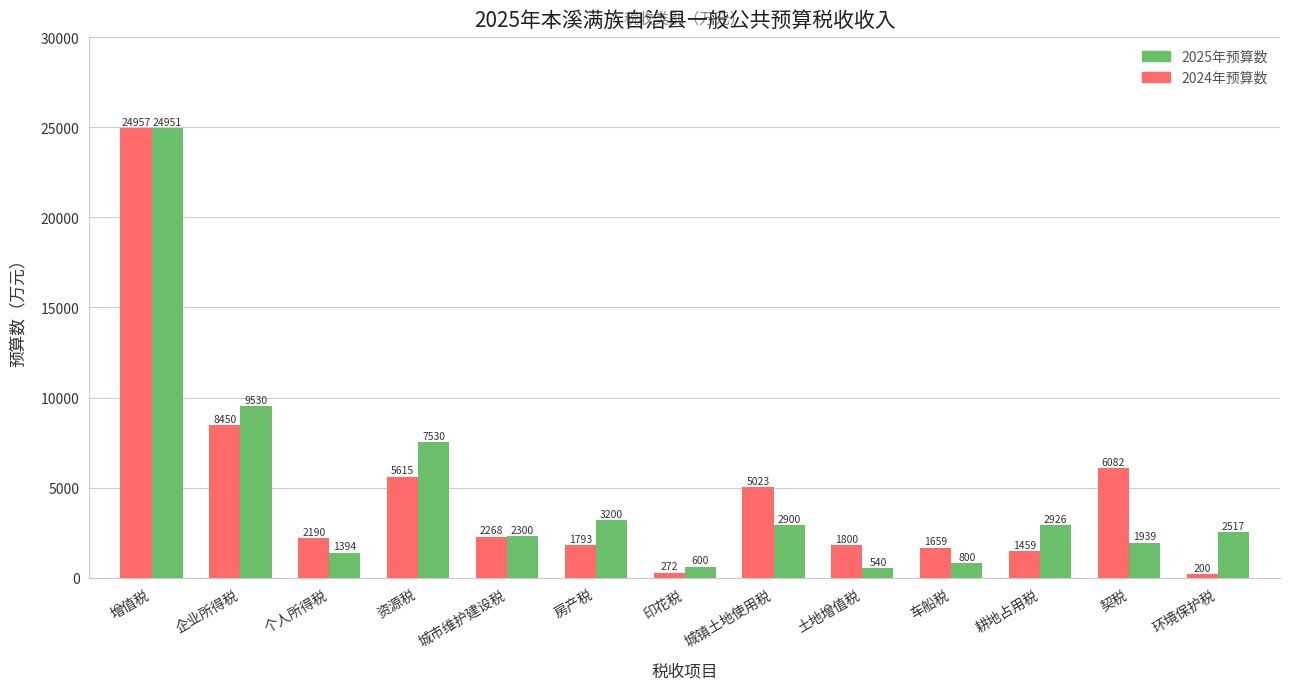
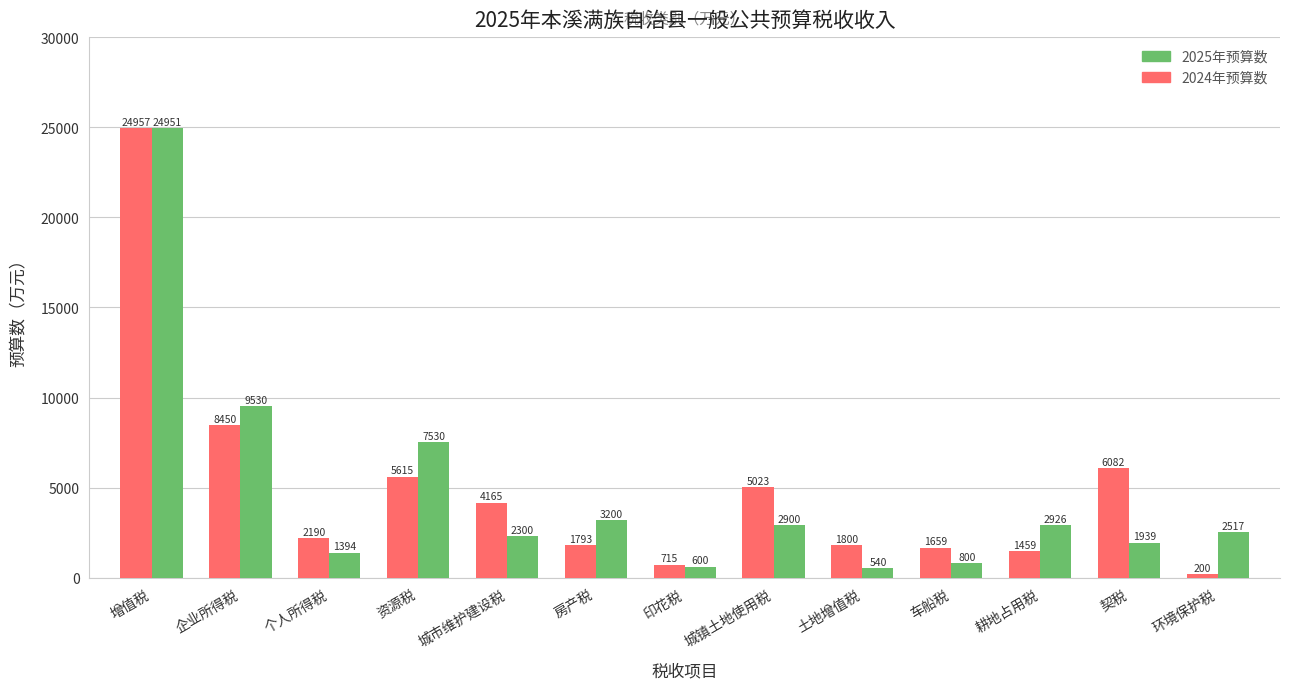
  {
    "2024年预算数": {
      "增值税": 24957,
      "企业所得税": 8450,
      "个人所得税": 2190,
      "资源税": 5615,
-     "城市维护建设税": 2268,
+     "城市维护建设税": 4165,
      "房产税": 1793,
-     "印花税": 272,
+     "印花税": 715,
      "城镇土地使用税": 5023,
      "土地增值税": 1800,
      "车船税": 1659,
      "耕地占用税": 1459,
      "契税": 6082,
      "环境保护税": 200
    },
    "2025年预算数": {
      "增值税": 24951,
      "企业所得税": 9530,
      "个人所得税": 1394,
      "资源税": 7530,
      "城市维护建设税": 2300,
      "房产税": 3200,
      "印花税": 600,
      "城镇土地使用税": 2900,
      "土地增值税": 540,
      "车船税": 800,
      "耕地占用税": 2926,
      "契税": 1939,
      "环境保护税": 2517
    }
  }
